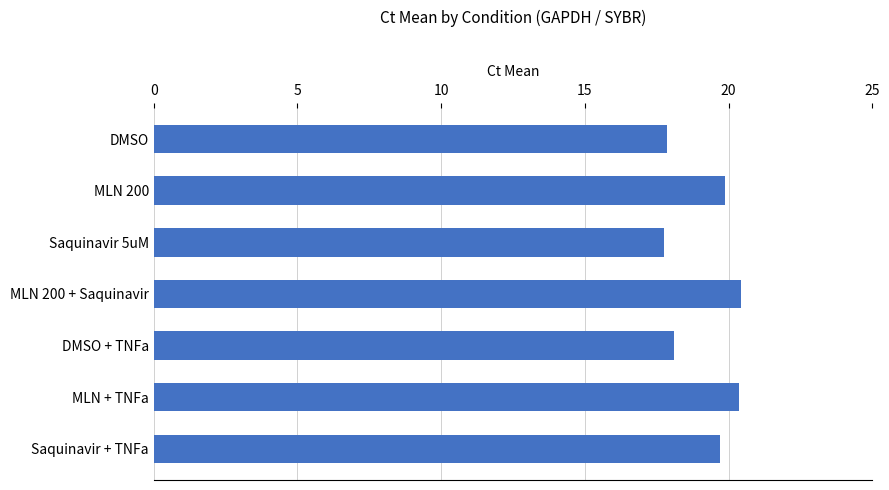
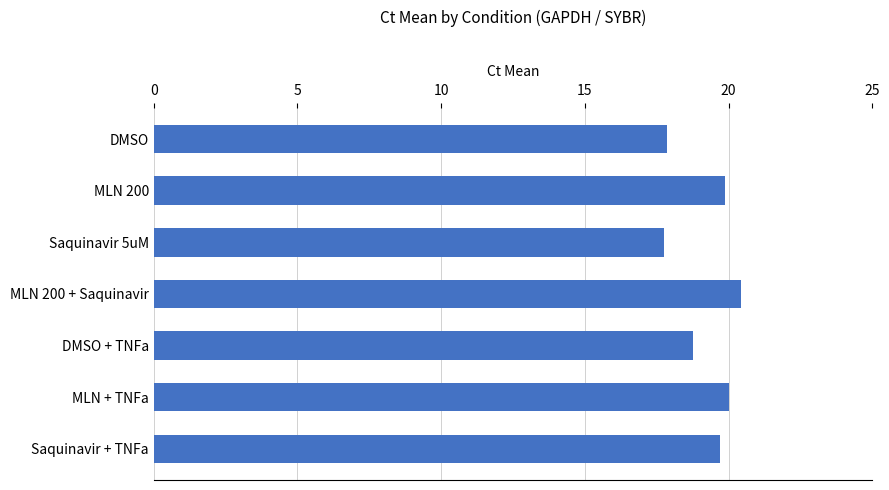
  {
    "DMSO": 17.8,
    "MLN 200": 19.9,
    "Saquinavir 5uM": 17.8,
    "MLN 200 + Saquinavir": 20.4,
-   "DMSO + TNFa": 18.1,
-   "MLN + TNFa": 20.4,
+   "DMSO + TNFa": 18.8,
+   "MLN + TNFa": 20.0,
    "Saquinavir + TNFa": 19.7
  }
